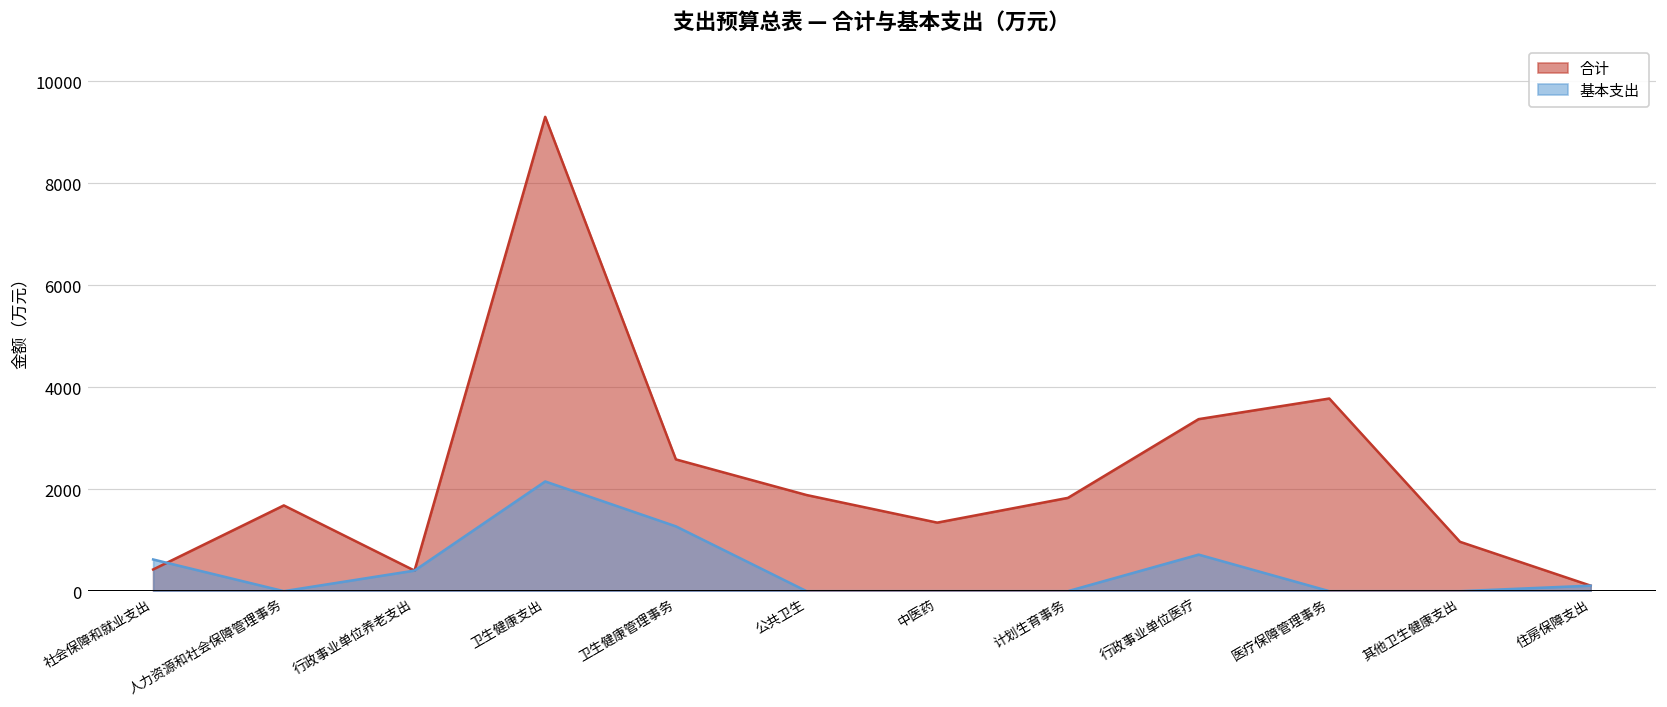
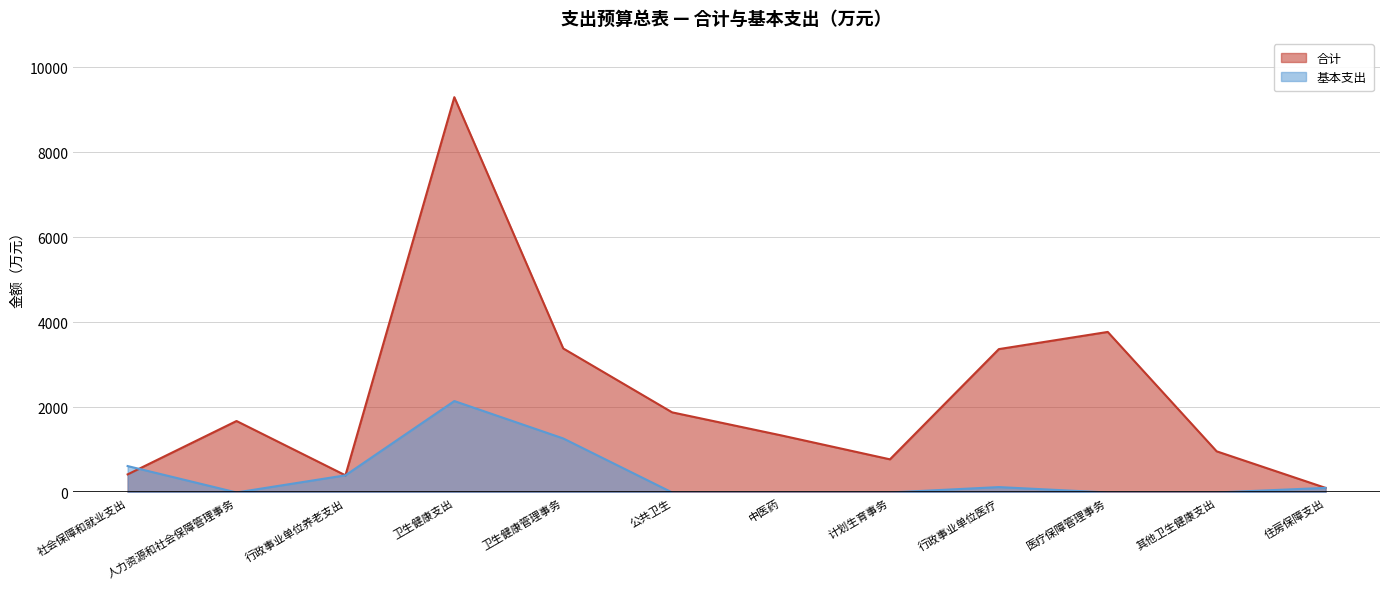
  {
    "合计": {
      "社会保障和就业支出": 400,
      "人力资源和社会保障管理事务": 1700,
      "卫生健康支出": 9300,
-     "卫生健康管理事务": 2600,
+     "卫生健康管理事务": 3400,
      "公共卫生": 1900,
      "中医药": 1300,
-     "计划生育事务": 1800,
+     "计划生育事务": 800,
      "行政事业单位医疗": 3400,
      "医疗保障管理事务": 3800,
      "其他卫生健康支出": 1000
    },
    "基本支出": {
      "社会保障和就业支出": 600,
      "人力资源和社会保障管理事务": 0,
      "卫生健康支出": 2200,
      "卫生健康管理事务": 1300,
      "公共卫生": 0,
      "中医药": 0,
      "计划生育事务": 0,
-     "行政事业单位医疗": 700,
+     "行政事业单位医疗": 100,
      "医疗保障管理事务": 0,
      "其他卫生健康支出": 0
    }
  }
